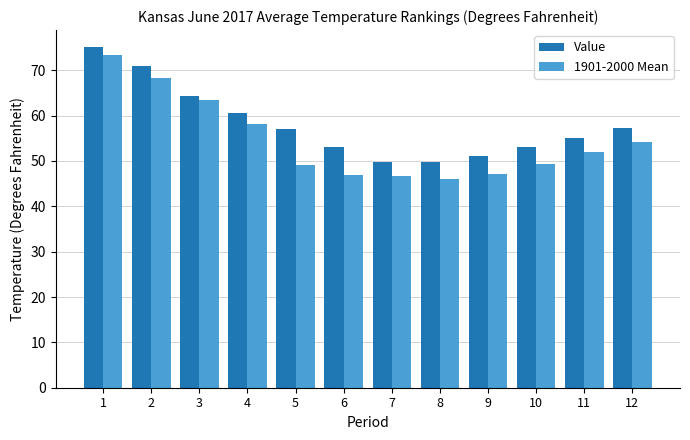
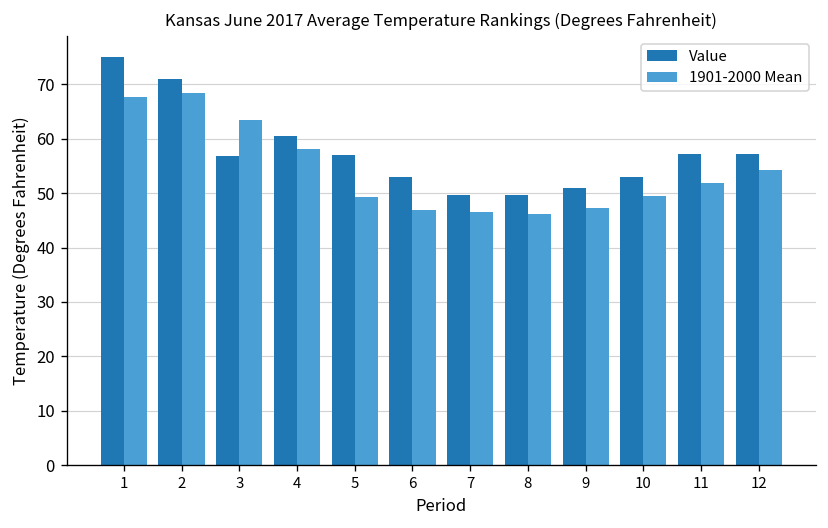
  {
    "Value": {
      "1": 75,
      "2": 71,
-     "3": 64,
+     "3": 57,
      "4": 61,
      "5": 57,
      "6": 53,
      "7": 50,
      "8": 50,
      "9": 51,
      "10": 53,
-     "11": 55,
+     "11": 57,
      "12": 57
    },
    "1901-2000 Mean": {
-     "1": 73,
+     "1": 68,
      "2": 68,
      "3": 63,
      "4": 58,
      "5": 49,
      "6": 47,
      "7": 47,
      "8": 46,
      "9": 47,
      "10": 49,
      "11": 52,
      "12": 54
    }
  }
